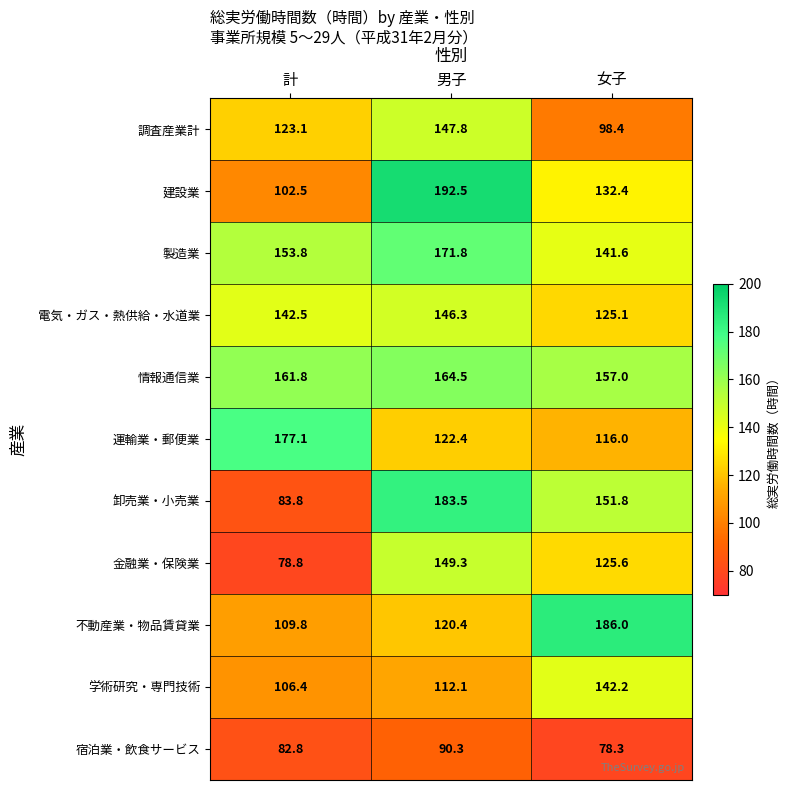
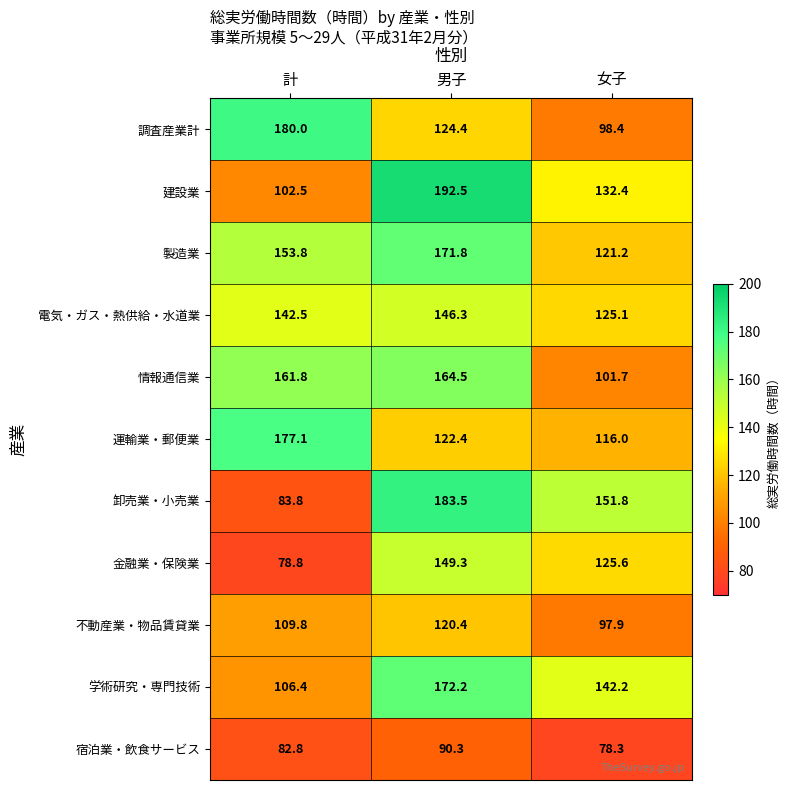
  {
    "調査産業計": {
-     "計": 123.1,
-     "男子": 147.8,
+     "計": 180.0,
+     "男子": 124.4,
      "女子": 98.4
    },
    "建設業": {
      "計": 102.5,
      "男子": 192.5,
      "女子": 132.4
    },
    "製造業": {
      "計": 153.8,
      "男子": 171.8,
-     "女子": 141.6
+     "女子": 121.2
    },
    "電気・ガス・熱供給・水道業": {
      "計": 142.5,
      "男子": 146.3,
      "女子": 125.1
    },
    "情報通信業": {
      "計": 161.8,
      "男子": 164.5,
-     "女子": 157.0
+     "女子": 101.7
    },
    "運輸業・郵便業": {
      "計": 177.1,
      "男子": 122.4,
      "女子": 116.0
    },
    "卸売業・小売業": {
      "計": 83.8,
      "男子": 183.5,
      "女子": 151.8
    },
    "金融業・保険業": {
      "計": 78.8,
      "男子": 149.3,
      "女子": 125.6
    },
    "不動産業・物品賃貸業": {
      "計": 109.8,
      "男子": 120.4,
-     "女子": 186.0
+     "女子": 97.9
    },
    "学術研究・専門技術": {
      "計": 106.4,
-     "男子": 112.1,
+     "男子": 172.2,
      "女子": 142.2
    },
    "宿泊業・飲食サービス": {
      "計": 82.8,
      "男子": 90.3
    }
  }
